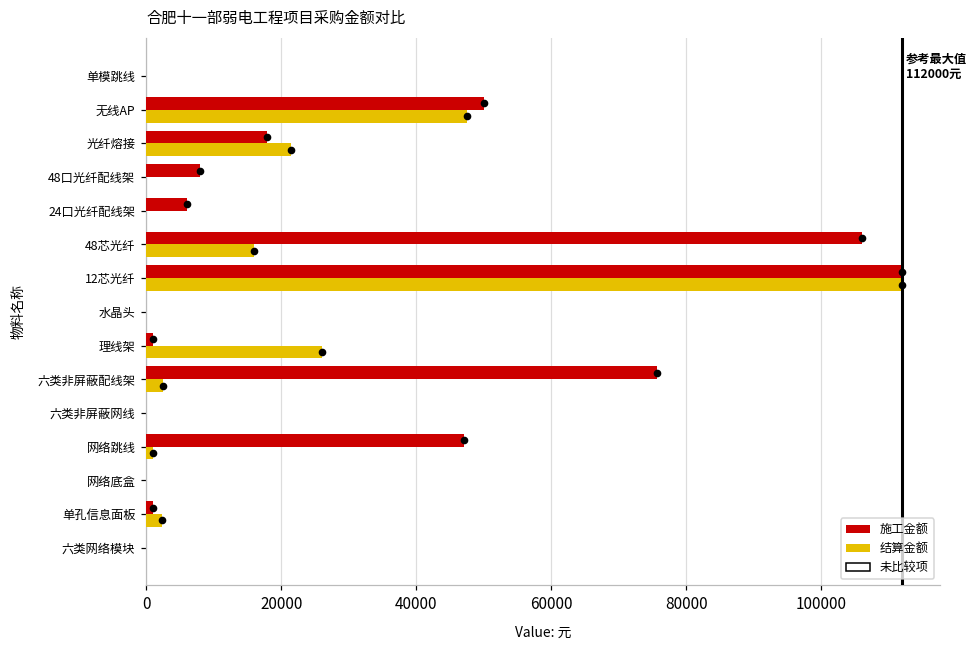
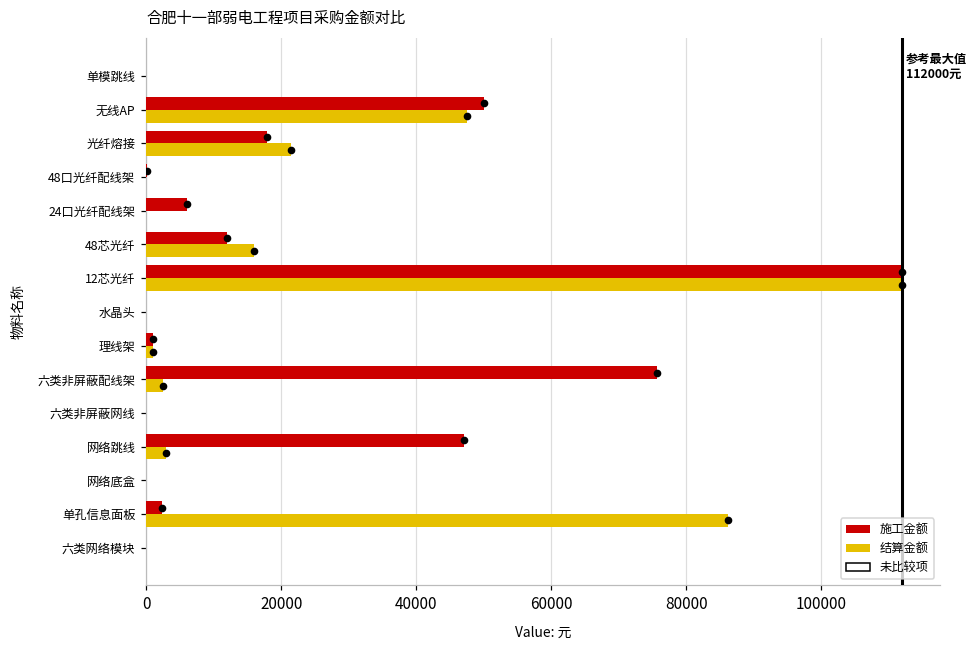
  {
    "施工金额": {
      "单模跳线": 0,
      "无线AP": 50000,
      "光纤熔接": 18000,
-     "48口光纤配线架": 8000,
+     "48口光纤配线架": 0,
      "24口光纤配线架": 6000,
-     "48芯光纤": 106000,
+     "48芯光纤": 12000,
      "12芯光纤": 112000,
      "水晶头": 0,
      "理线架": 1000,
      "六类非屏蔽配线架": 76000,
      "六类非屏蔽网线": 0,
      "网络跳线": 47000,
      "网络底盒": 0,
-     "单孔信息面板": 1000,
+     "单孔信息面板": 2000,
      "六类网络模块": 0
    },
    "结算金额": {
      "单模跳线": 0,
      "无线AP": 48000,
      "光纤熔接": 22000,
      "48口光纤配线架": 0,
      "24口光纤配线架": 0,
      "48芯光纤": 16000,
      "12芯光纤": 112000,
      "水晶头": 0,
-     "理线架": 26000,
+     "理线架": 1000,
      "六类非屏蔽配线架": 3000,
      "六类非屏蔽网线": 0,
-     "网络跳线": 1000,
+     "网络跳线": 3000,
      "网络底盒": 0,
-     "单孔信息面板": 2000,
+     "单孔信息面板": 86000,
      "六类网络模块": 0
    }
  }
